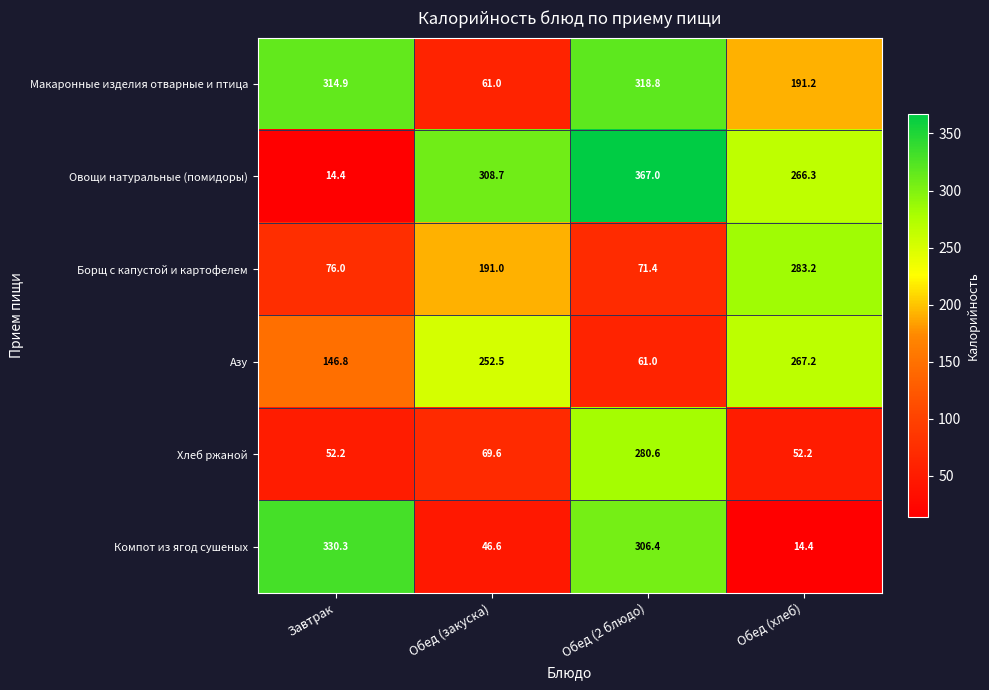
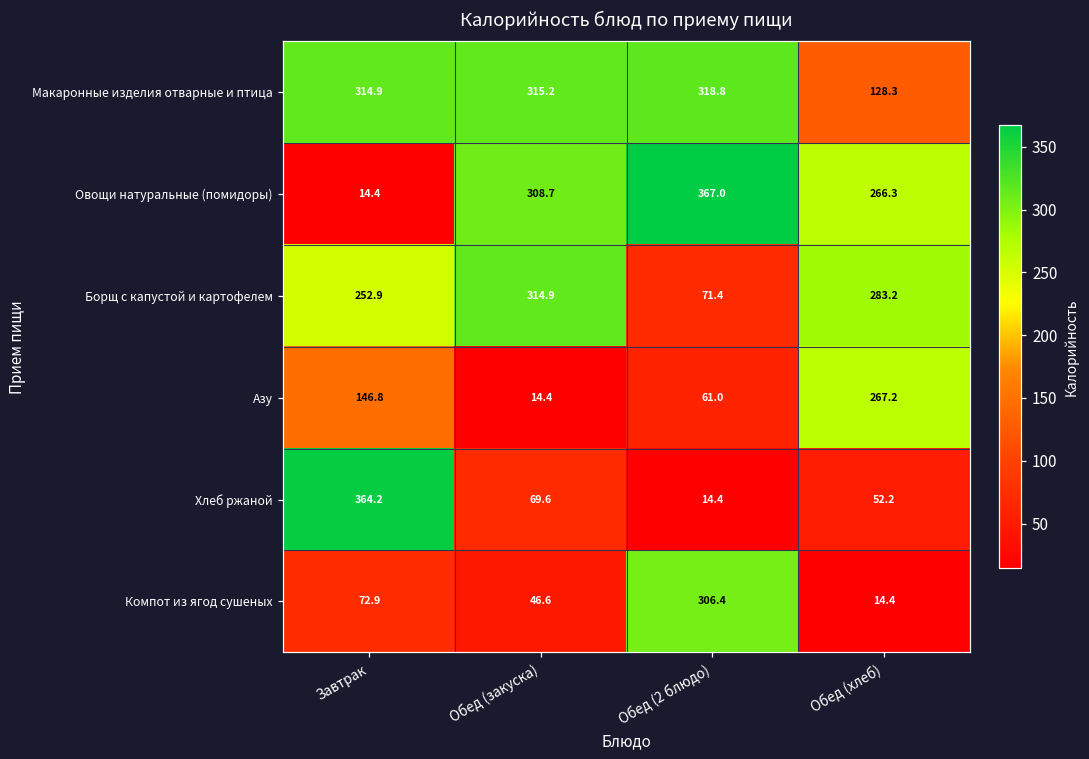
  {
    "Макаронные изделия отварные и птица": {
      "Завтрак": 314.9,
-     "Обед (закуска)": 61.0,
+     "Обед (закуска)": 315.2,
      "Обед (2 блюдо)": 318.8,
-     "Обед (хлеб)": 191.2
+     "Обед (хлеб)": 128.3
    },
    "Овощи натуральные (помидоры)": {
      "Завтрак": 14.4,
      "Обед (закуска)": 308.7,
      "Обед (2 блюдо)": 367.0,
      "Обед (хлеб)": 266.3
    },
    "Борщ с капустой и картофелем": {
-     "Завтрак": 76.0,
-     "Обед (закуска)": 191.0,
+     "Завтрак": 252.9,
+     "Обед (закуска)": 314.9,
      "Обед (2 блюдо)": 71.4,
      "Обед (хлеб)": 283.2
    },
    "Азу": {
      "Завтрак": 146.8,
-     "Обед (закуска)": 252.5,
+     "Обед (закуска)": 14.4,
      "Обед (2 блюдо)": 61.0,
      "Обед (хлеб)": 267.2
    },
    "Хлеб ржаной": {
-     "Завтрак": 52.2,
+     "Завтрак": 364.2,
      "Обед (закуска)": 69.6,
-     "Обед (2 блюдо)": 280.6,
+     "Обед (2 блюдо)": 14.4,
      "Обед (хлеб)": 52.2
    },
    "Компот из ягод сушеных": {
-     "Завтрак": 330.3,
+     "Завтрак": 72.9,
      "Обед (закуска)": 46.6,
      "Обед (2 блюдо)": 306.4,
      "Обед (хлеб)": 14.4
    }
  }
